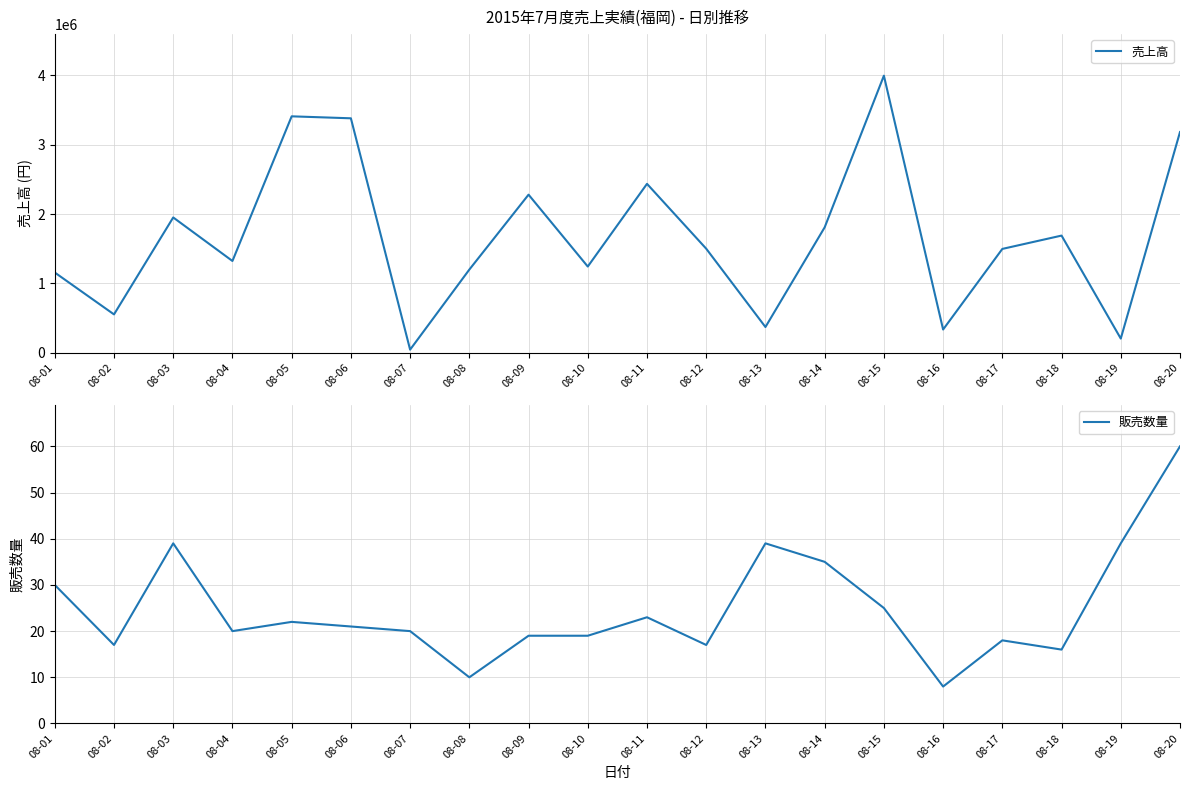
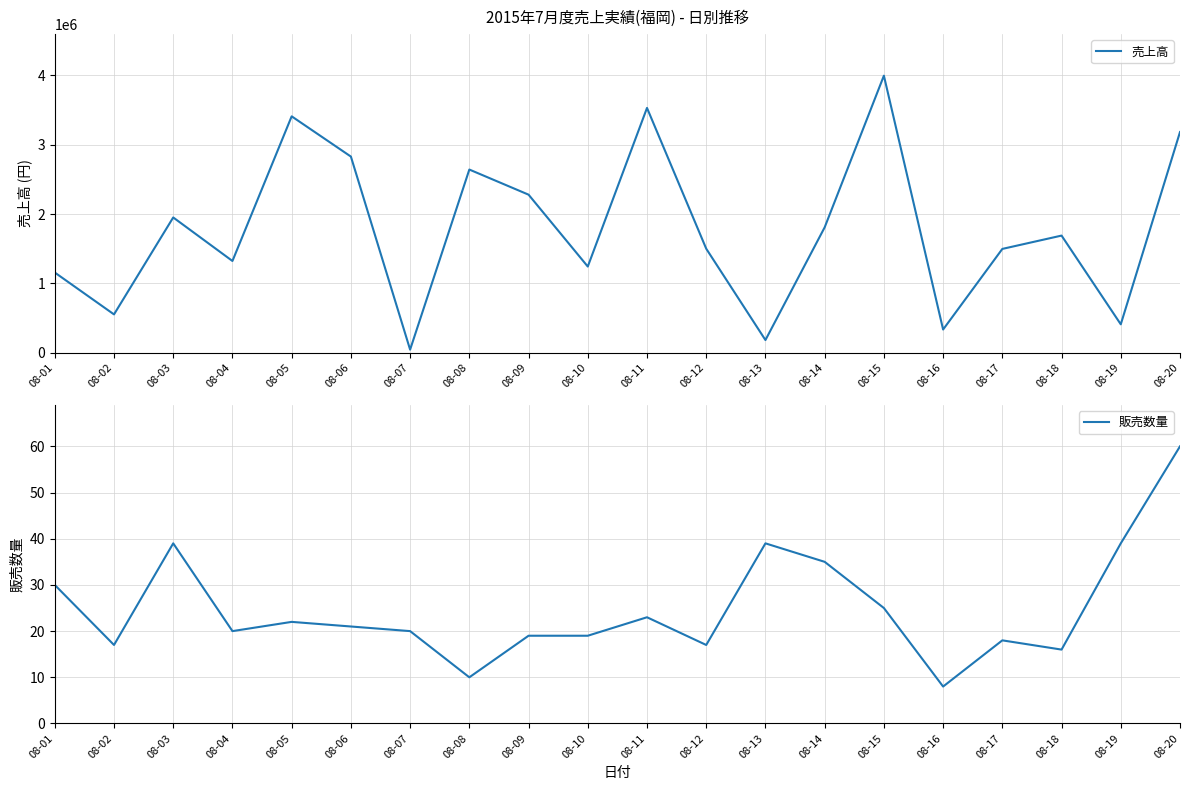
  {
    "2015年7月度売上実績(福岡) - 日別推移": {
      "08-01": 1200000,
      "08-02": 600000,
      "08-03": 2000000,
      "08-04": 1300000,
      "08-05": 3400000,
-     "08-06": 3400000,
+     "08-06": 2800000,
      "08-07": 0,
-     "08-08": 1200000,
+     "08-08": 2600000,
      "08-09": 2300000,
      "08-10": 1200000,
-     "08-11": 2400000,
+     "08-11": 3500000,
      "08-12": 1500000,
-     "08-13": 400000,
+     "08-13": 200000,
      "08-14": 1800000,
      "08-15": 4000000,
      "08-16": 300000,
      "08-17": 1500000,
      "08-18": 1700000,
-     "08-19": 200000,
+     "08-19": 400000,
      "08-20": 3200000
    }
  }
